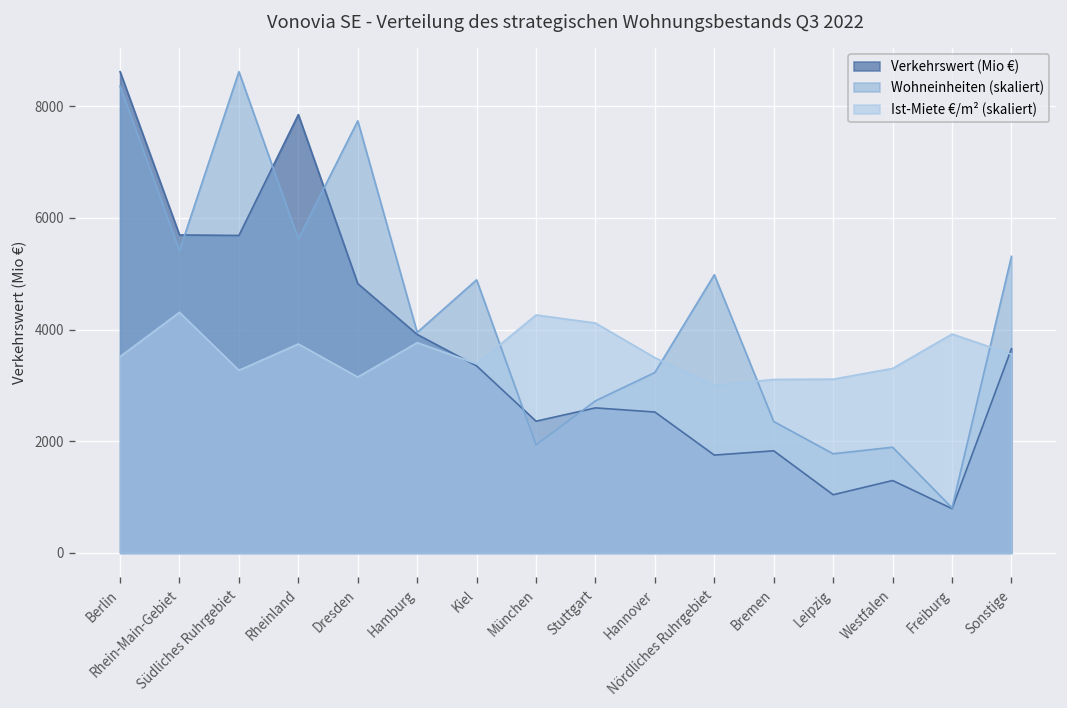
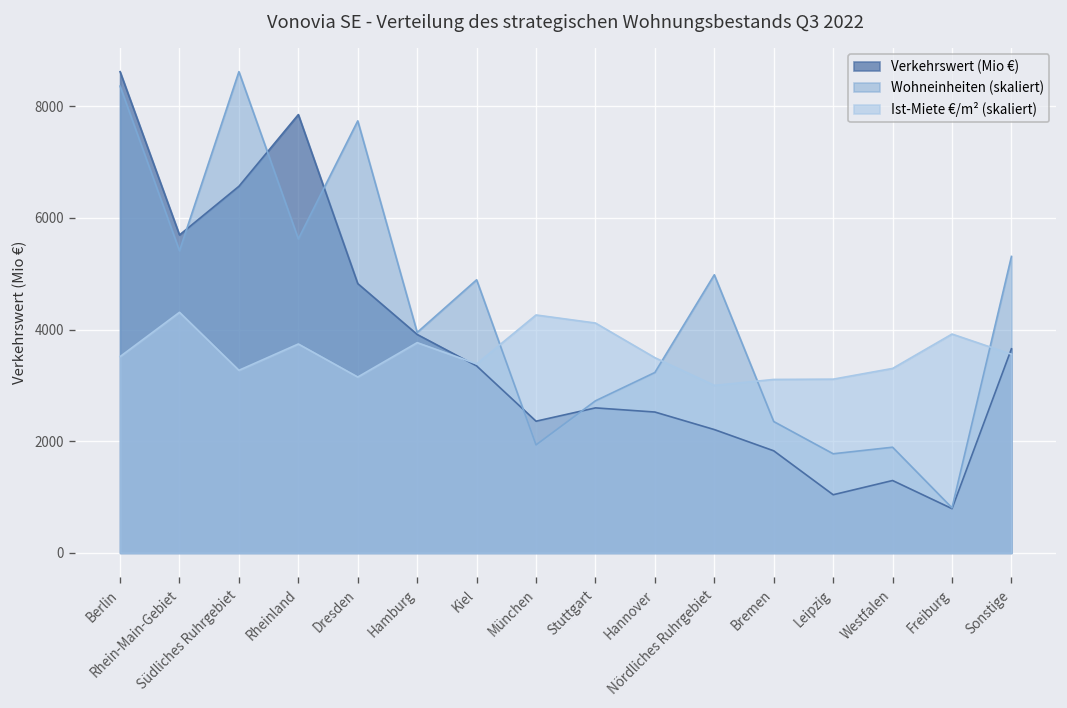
  {
    "Verkehrswert (Mio €)": {
      "Berlin": 8600,
      "Rhein-Main-Gebiet": 5700,
-     "Südliches Ruhrgebiet": 5700,
+     "Südliches Ruhrgebiet": 6600,
      "Rheinland": 7900,
      "Dresden": 4800,
      "München": 2400,
      "Stuttgart": 2600,
      "Hannover": 2500,
-     "Nördliches Ruhrgebiet": 1800,
+     "Nördliches Ruhrgebiet": 2200,
      "Bremen": 1800,
      "Leipzig": 1000,
      "Westfalen": 1300,
      "Sonstige": 3700
    }
  }
